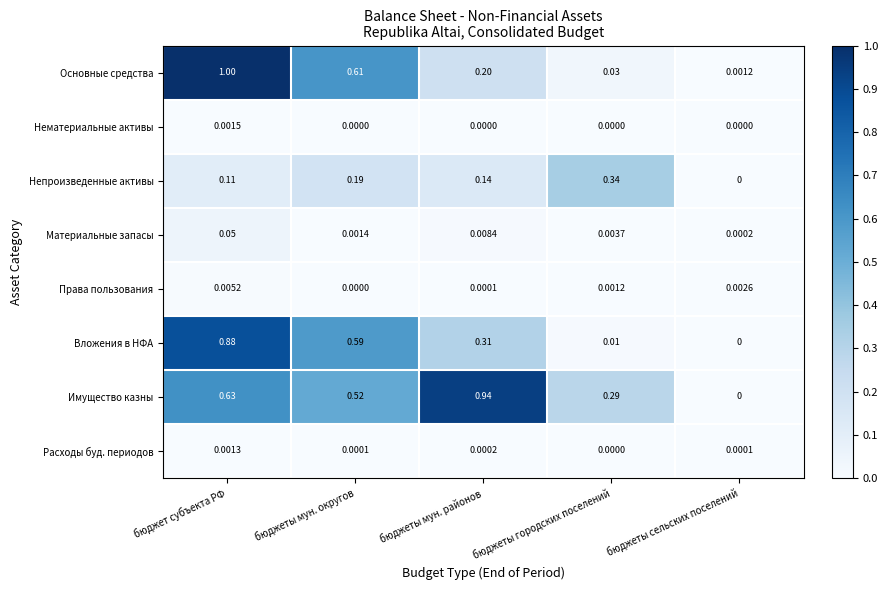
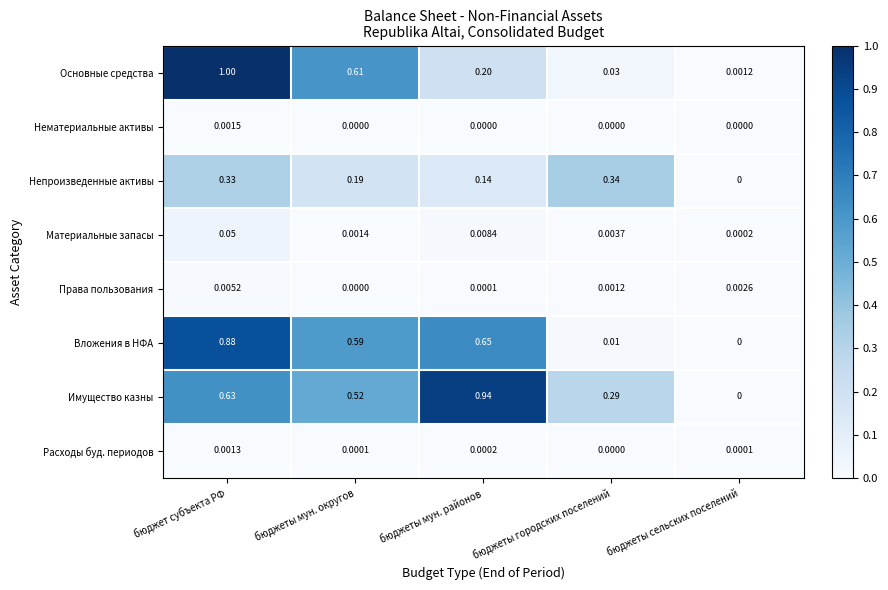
  {
    "Основные средства": {
      "бюджет субъекта РФ": 1.00,
      "бюджеты мун. округов": 0.61,
      "бюджеты мун. районов": 0.20,
      "бюджеты городских поселений": 0.03,
      "бюджеты сельских поселений": 0.0012
    },
    "Нематериальные активы": {
      "бюджет субъекта РФ": 0.0015,
      "бюджеты мун. округов": 0.0000,
      "бюджеты мун. районов": 0.0000,
      "бюджеты городских поселений": 0.0000,
      "бюджеты сельских поселений": 0.0000
    },
    "Непроизведенные активы": {
-     "бюджет субъекта РФ": 0.11,
+     "бюджет субъекта РФ": 0.33,
      "бюджеты мун. округов": 0.19,
      "бюджеты мун. районов": 0.14,
      "бюджеты городских поселений": 0.34,
      "бюджеты сельских поселений": 0
    },
    "Материальные запасы": {
      "бюджет субъекта РФ": 0.05,
      "бюджеты мун. округов": 0.0014,
      "бюджеты мун. районов": 0.0084,
      "бюджеты городских поселений": 0.0037,
      "бюджеты сельских поселений": 0.0002
    },
    "Права пользования": {
      "бюджет субъекта РФ": 0.0052,
      "бюджеты мун. округов": 0.0000,
      "бюджеты мун. районов": 0.0001,
      "бюджеты городских поселений": 0.0012,
      "бюджеты сельских поселений": 0.0026
    },
    "Вложения в НФА": {
      "бюджет субъекта РФ": 0.88,
      "бюджеты мун. округов": 0.59,
-     "бюджеты мун. районов": 0.31,
+     "бюджеты мун. районов": 0.65,
      "бюджеты городских поселений": 0.01,
      "бюджеты сельских поселений": 0
    },
    "Имущество казны": {
      "бюджет субъекта РФ": 0.63,
      "бюджеты мун. округов": 0.52,
      "бюджеты мун. районов": 0.94,
      "бюджеты городских поселений": 0.29,
      "бюджеты сельских поселений": 0
    },
    "Расходы буд. периодов": {
      "бюджет субъекта РФ": 0.0013,
      "бюджеты мун. округов": 0.0001,
      "бюджеты мун. районов": 0.0002,
      "бюджеты городских поселений": 0.0000,
      "бюджеты сельских поселений": 0.0001
    }
  }
